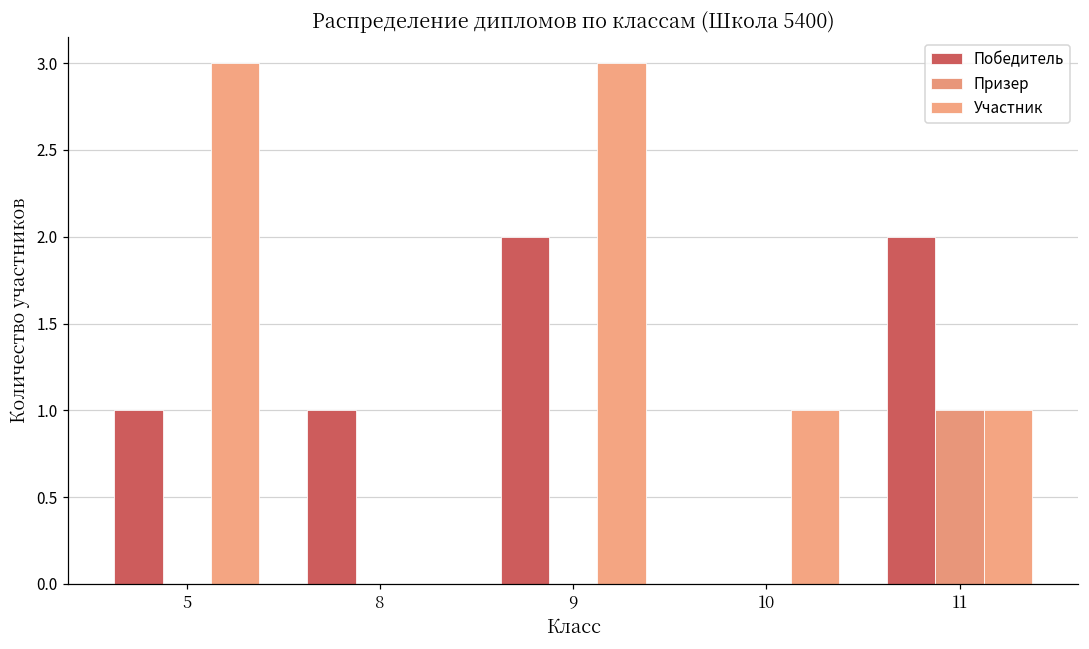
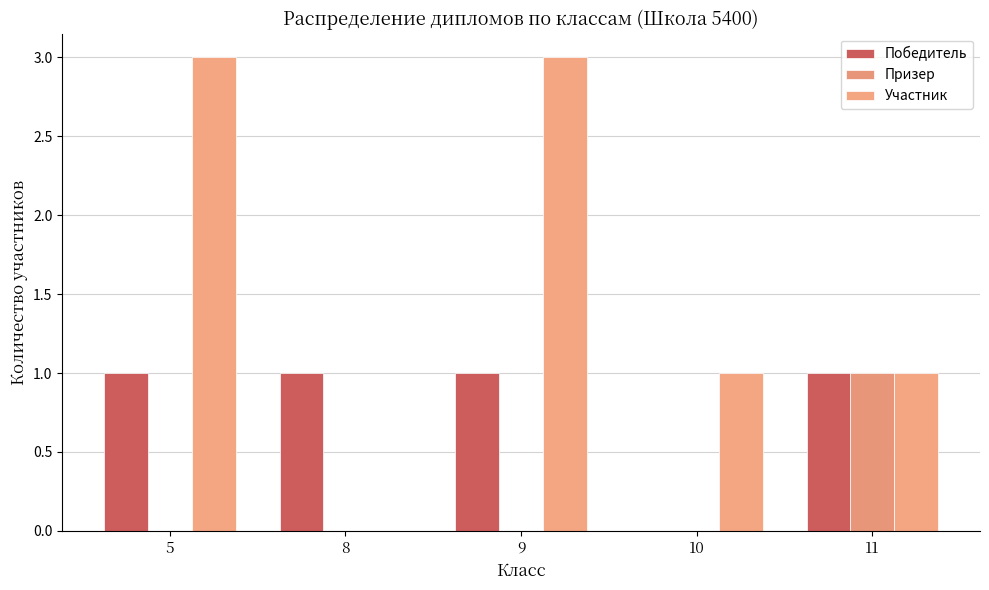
  {
    "Победитель": {
      "5": 1,
      "8": 1,
-     "9": 2,
+     "9": 1,
      "10": 0,
-     "11": 2
+     "11": 1
    }
  }
